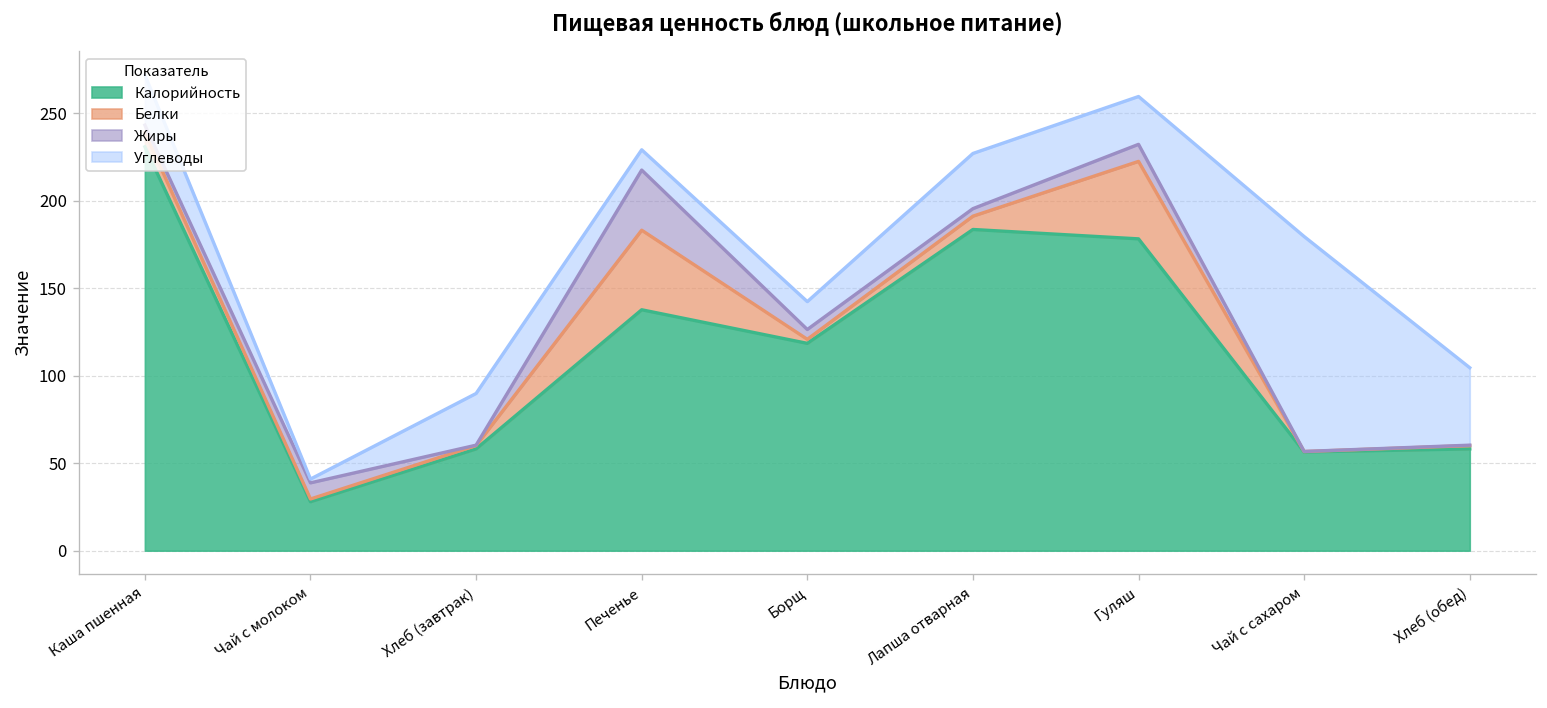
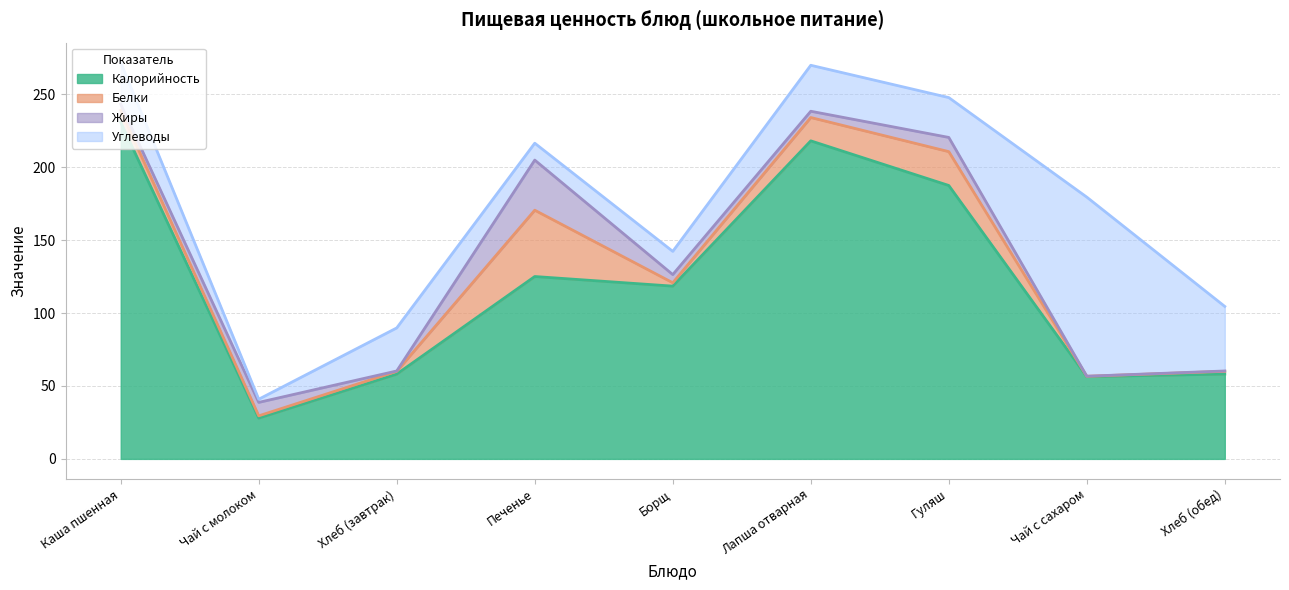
  {
    "Калорийность": {
      "Хлеб (завтрак)": 58,
-     "Печенье": 138,
+     "Печенье": 125,
      "Борщ": 119,
-     "Лапша отварная": 184,
-     "Гуляш": 178,
+     "Лапша отварная": 218,
+     "Гуляш": 188,
      "Хлеб (обед)": 58
    },
    "Белки": {
      "Печенье": 45,
      "Борщ": 2,
-     "Лапша отварная": 8,
-     "Гуляш": 44
+     "Лапша отварная": 16,
+     "Гуляш": 23
    },
    "Жиры": {
      "Чай с молоком": 9,
      "Печенье": 34,
      "Борщ": 6,
      "Лапша отварная": 4,
      "Гуляш": 10
    },
    "Углеводы": {
      "Чай с молоком": 2,
      "Хлеб (завтрак)": 30,
      "Печенье": 12,
      "Борщ": 16,
      "Лапша отварная": 32,
      "Гуляш": 27,
      "Чай с сахаром": 123,
      "Хлеб (обед)": 44
    }
  }
